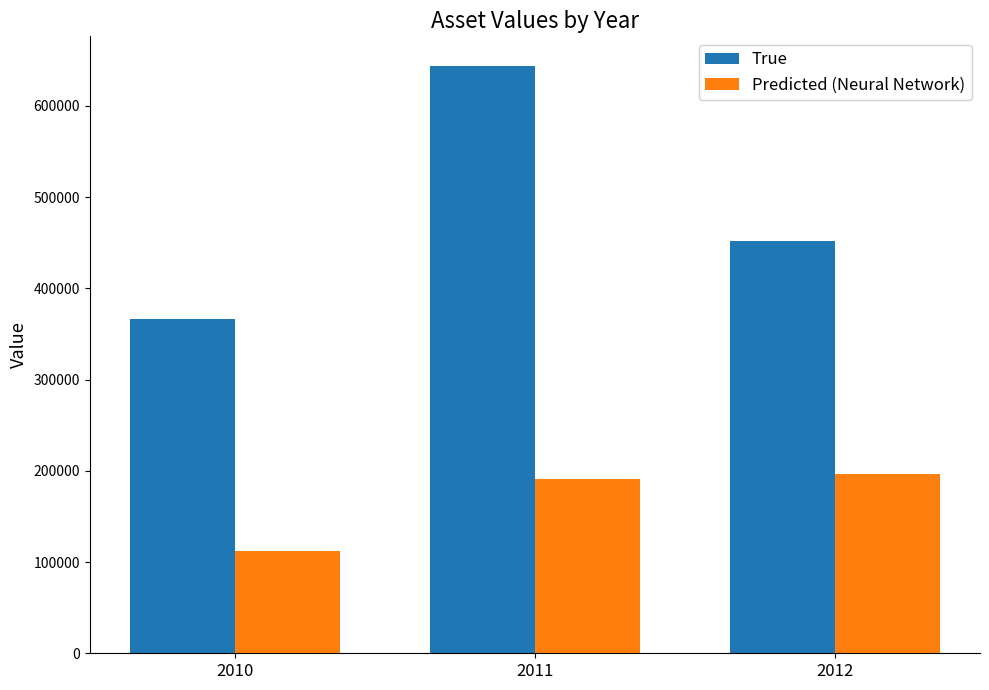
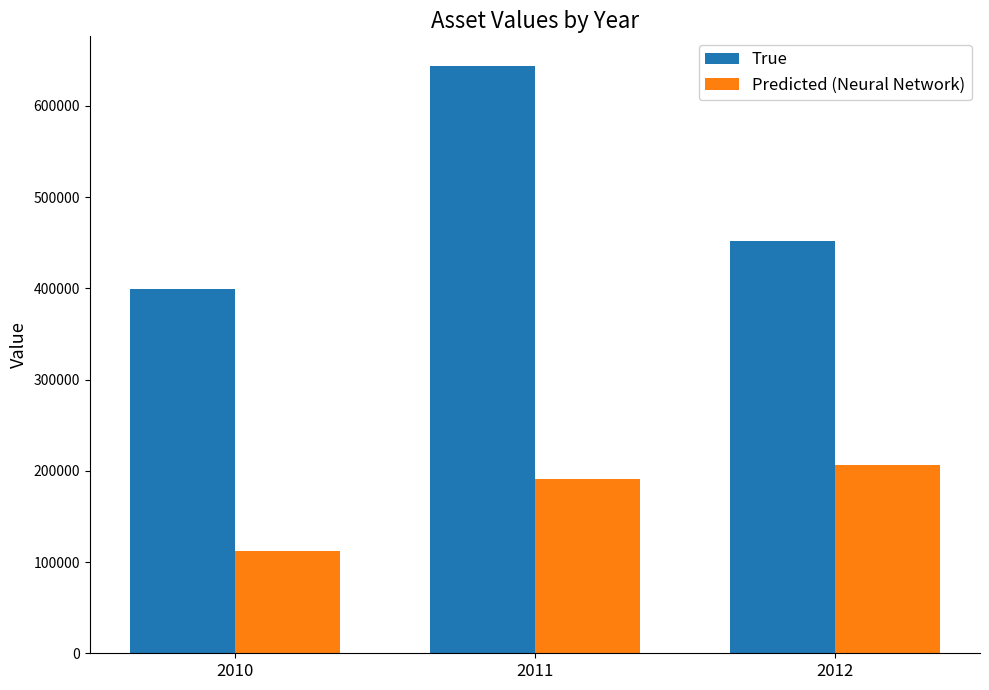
  {
    "True": {
-     "2010": 370000,
+     "2010": 400000,
      "2011": 640000,
      "2012": 450000
    },
    "Predicted (Neural Network)": {
      "2010": 110000,
      "2011": 190000,
-     "2012": 200000
+     "2012": 210000
    }
  }
